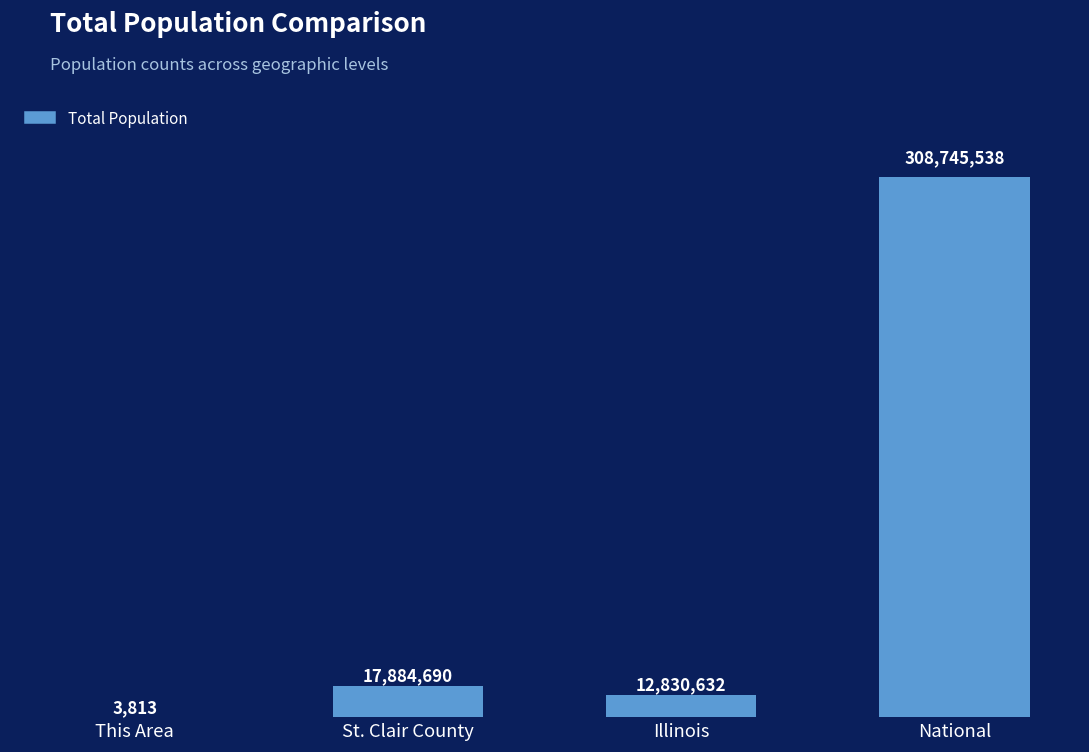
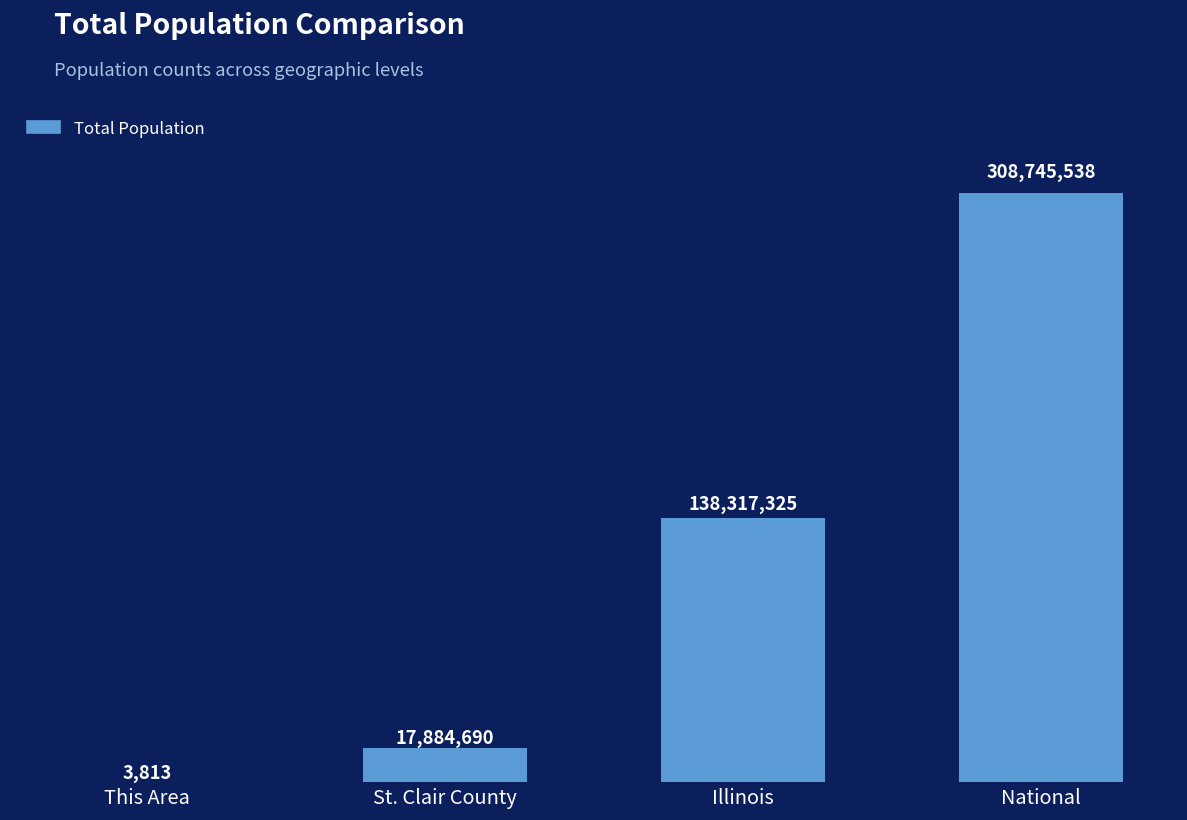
  {
    "This Area": "3,813",
    "St. Clair County": "17,884,690",
-   "Illinois": "12,830,632",
+   "Illinois": "138,317,325",
    "National": "308,745,538"
  }
